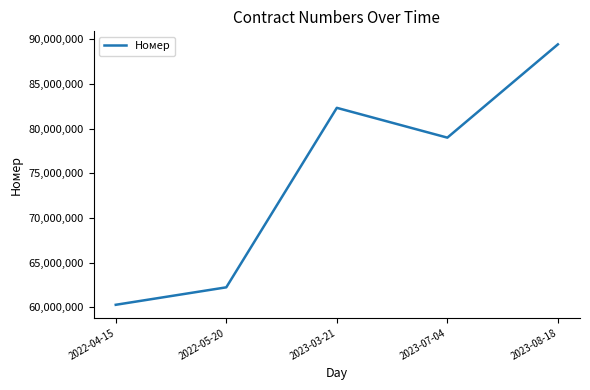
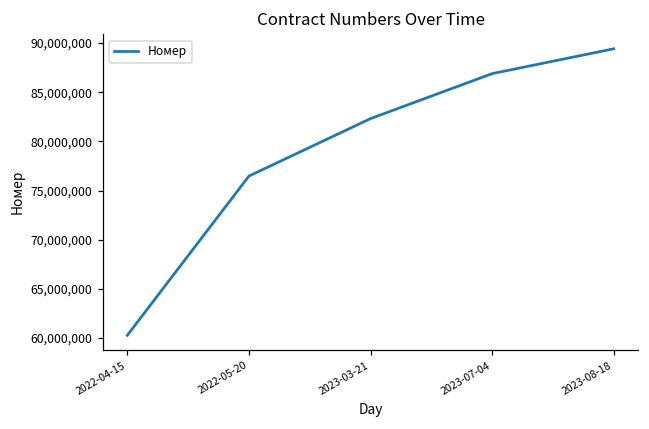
  {
    "2022-04-15": "60,000,000",
-   "2022-05-20": "62,000,000",
+   "2022-05-20": "76,000,000",
    "2023-03-21": "82,000,000",
-   "2023-07-04": "79,000,000",
+   "2023-07-04": "87,000,000",
    "2023-08-18": "89,000,000"
  }
